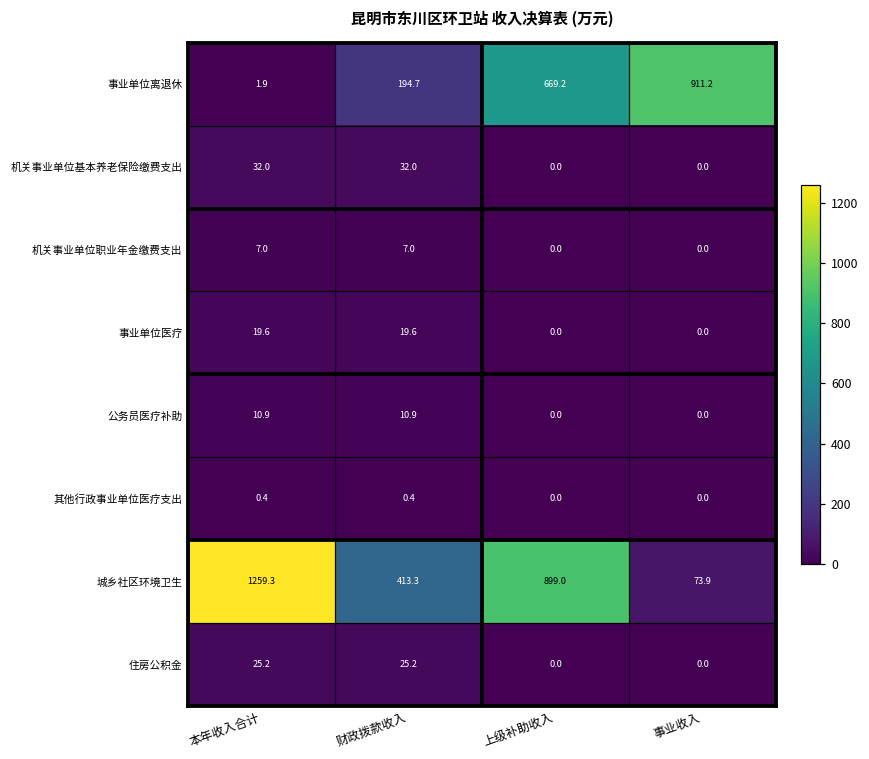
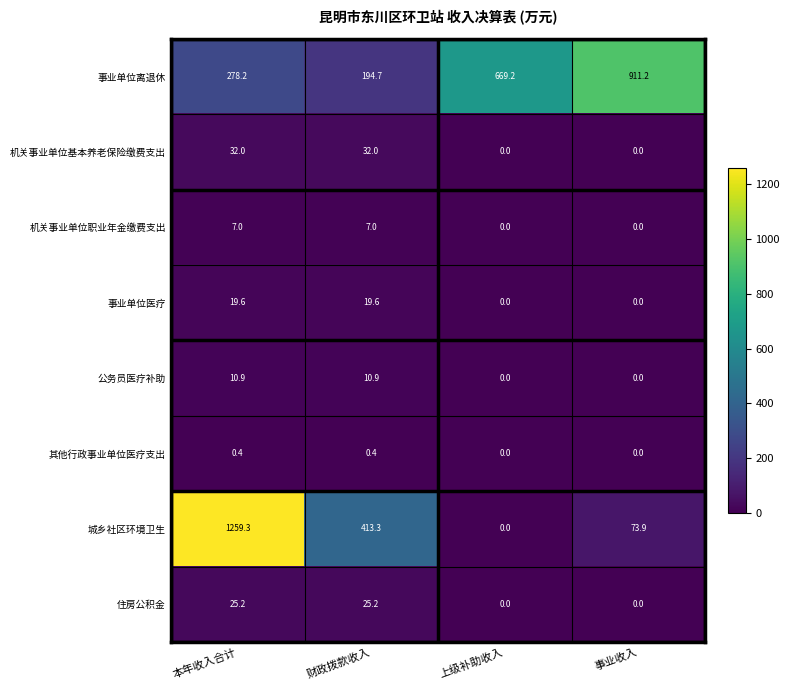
  {
    "事业单位离退休": {
-     "本年收入合计": 1.9,
+     "本年收入合计": 278.2,
      "财政拨款收入": 194.7,
      "上级补助收入": 669.2,
      "事业收入": 911.2
    },
    "机关事业单位基本养老保险缴费支出": {
      "本年收入合计": 32.0,
      "财政拨款收入": 32.0,
      "上级补助收入": 0.0,
      "事业收入": 0.0
    },
    "机关事业单位职业年金缴费支出": {
      "本年收入合计": 7.0,
      "财政拨款收入": 7.0,
      "上级补助收入": 0.0,
      "事业收入": 0.0
    },
    "事业单位医疗": {
      "本年收入合计": 19.6,
      "财政拨款收入": 19.6,
      "上级补助收入": 0.0,
      "事业收入": 0.0
    },
    "公务员医疗补助": {
      "本年收入合计": 10.9,
      "财政拨款收入": 10.9,
      "上级补助收入": 0.0,
      "事业收入": 0.0
    },
    "其他行政事业单位医疗支出": {
      "本年收入合计": 0.4,
      "财政拨款收入": 0.4,
      "上级补助收入": 0.0,
      "事业收入": 0.0
    },
    "城乡社区环境卫生": {
      "本年收入合计": 1259.3,
      "财政拨款收入": 413.3,
-     "上级补助收入": 899.0,
+     "上级补助收入": 0.0,
      "事业收入": 73.9
    },
    "住房公积金": {
      "本年收入合计": 25.2,
      "财政拨款收入": 25.2,
      "上级补助收入": 0.0,
      "事业收入": 0.0
    }
  }
